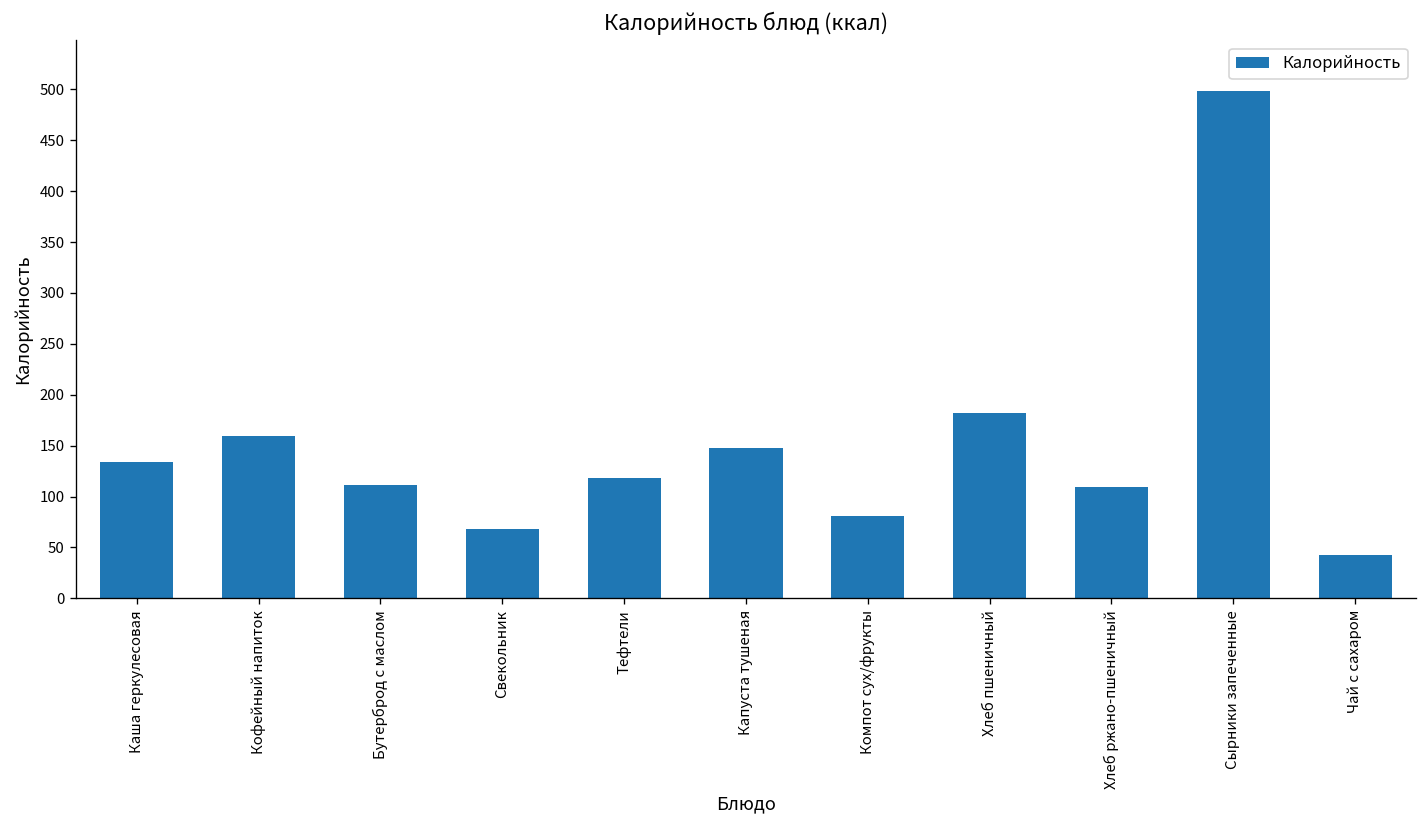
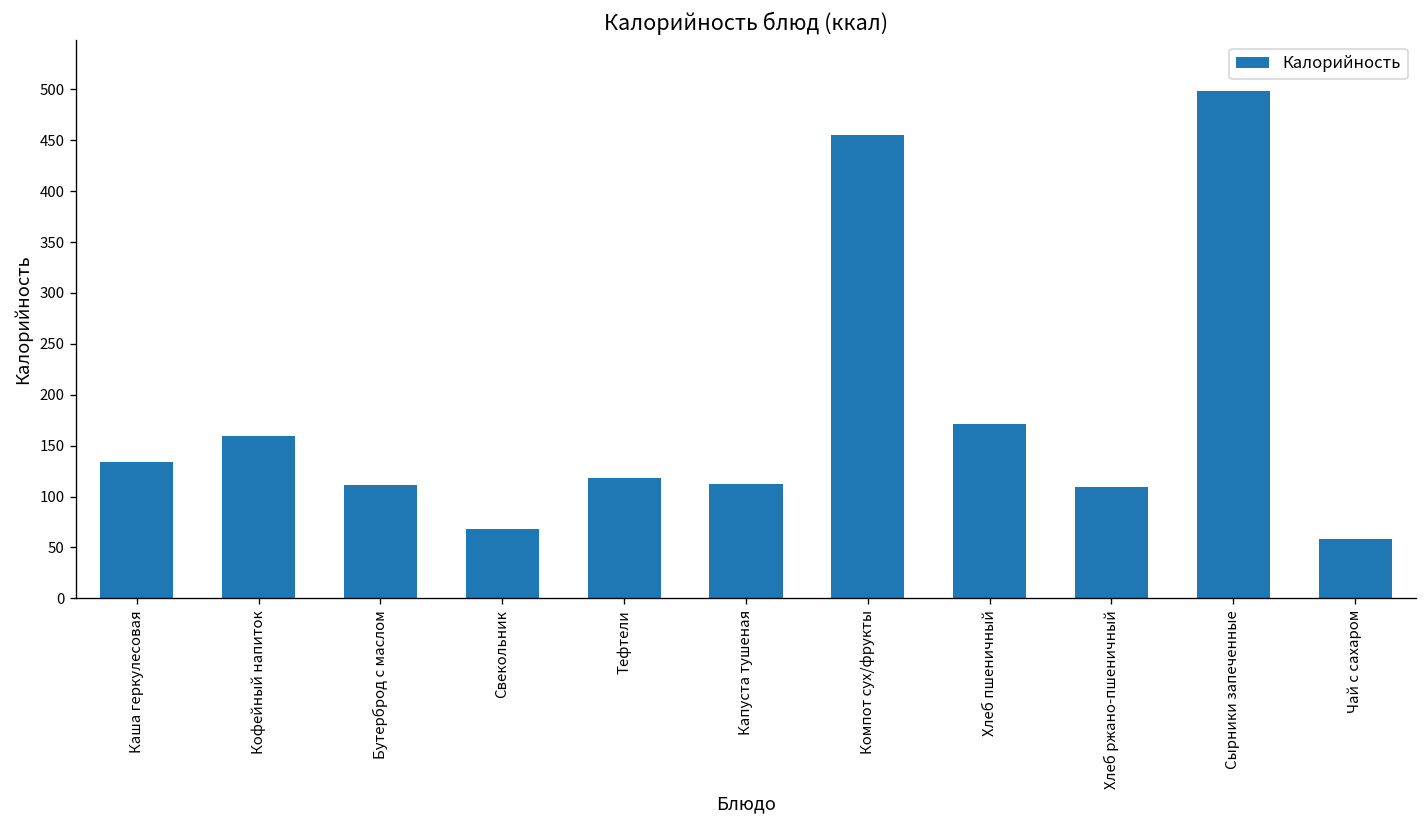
  {
    "Каша геркулесовая": 130,
    "Кофейный напиток": 160,
    "Бутерброд с маслом": 110,
    "Свекольник": 70,
    "Тефтели": 120,
-   "Капуста тушеная": 150,
-   "Компот сух/фрукты": 80,
-   "Хлеб пшеничный": 180,
+   "Капуста тушеная": 110,
+   "Компот сух/фрукты": 460,
+   "Хлеб пшеничный": 170,
    "Хлеб ржано-пшеничный": 110,
    "Сырники запеченные": 500,
-   "Чай с сахаром": 40
+   "Чай с сахаром": 60
  }
